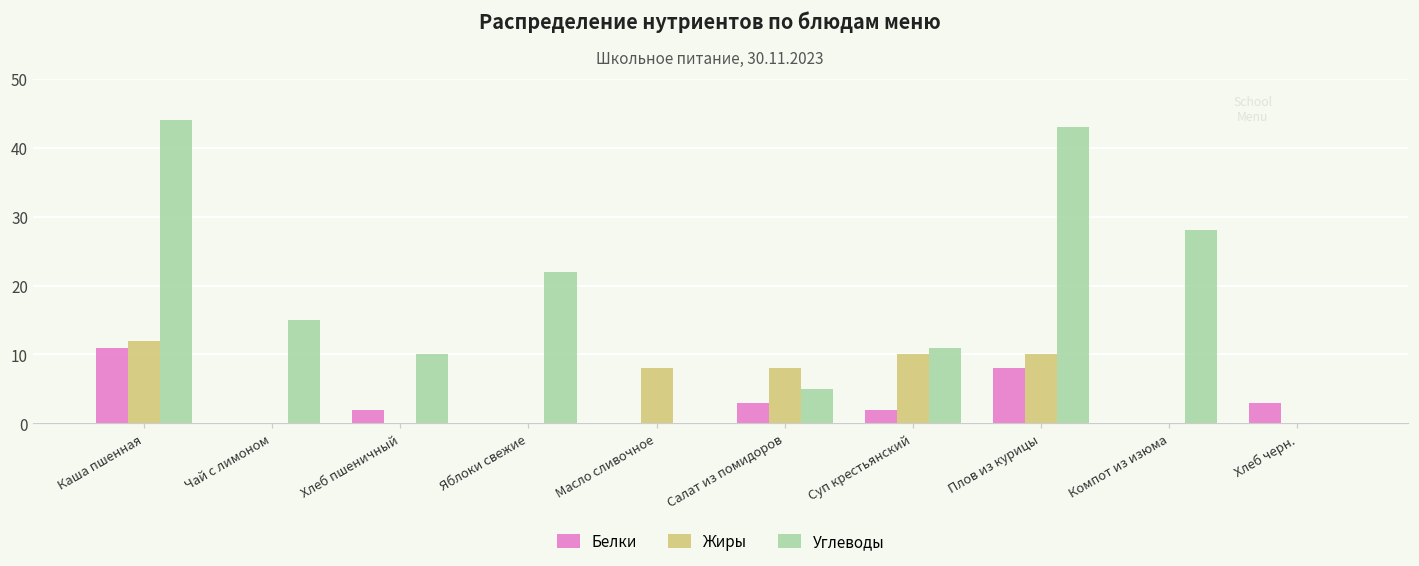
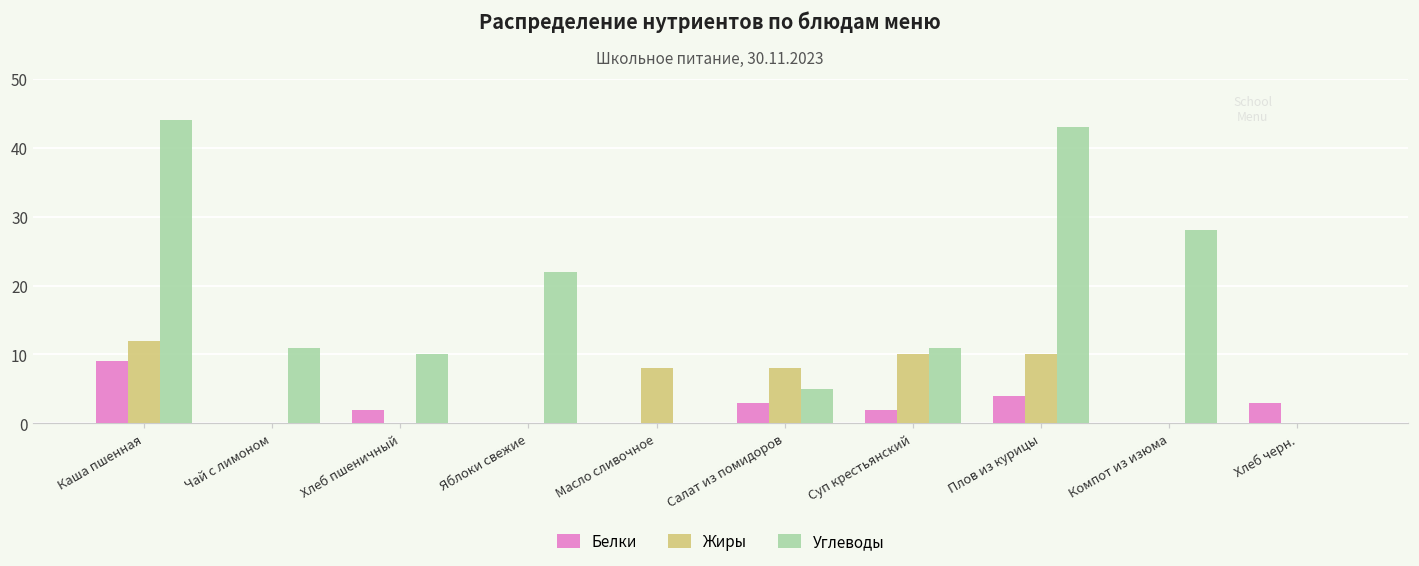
  {
    "Белки": {
-     "Каша пшенная": 11,
+     "Каша пшенная": 9,
      "Чай с лимоном": 0,
      "Хлеб пшеничный": 2,
      "Яблоки свежие": 0,
      "Масло сливочное": 0,
      "Салат из помидоров": 3,
      "Суп крестьянский": 2,
-     "Плов из курицы": 8,
+     "Плов из курицы": 4,
      "Компот из изюма": 0,
      "Хлеб черн.": 3
    },
    "Жиры": {
      "Каша пшенная": 12,
      "Чай с лимоном": 0,
      "Хлеб пшеничный": 0,
      "Яблоки свежие": 0,
      "Масло сливочное": 8,
      "Салат из помидоров": 8,
      "Суп крестьянский": 10,
      "Плов из курицы": 10,
      "Компот из изюма": 0,
      "Хлеб черн.": 0
    },
    "Углеводы": {
      "Каша пшенная": 44,
-     "Чай с лимоном": 15,
+     "Чай с лимоном": 11,
      "Хлеб пшеничный": 10,
      "Яблоки свежие": 22,
      "Масло сливочное": 0,
      "Салат из помидоров": 5,
      "Суп крестьянский": 11,
      "Плов из курицы": 43,
      "Компот из изюма": 28,
      "Хлеб черн.": 0
    }
  }
